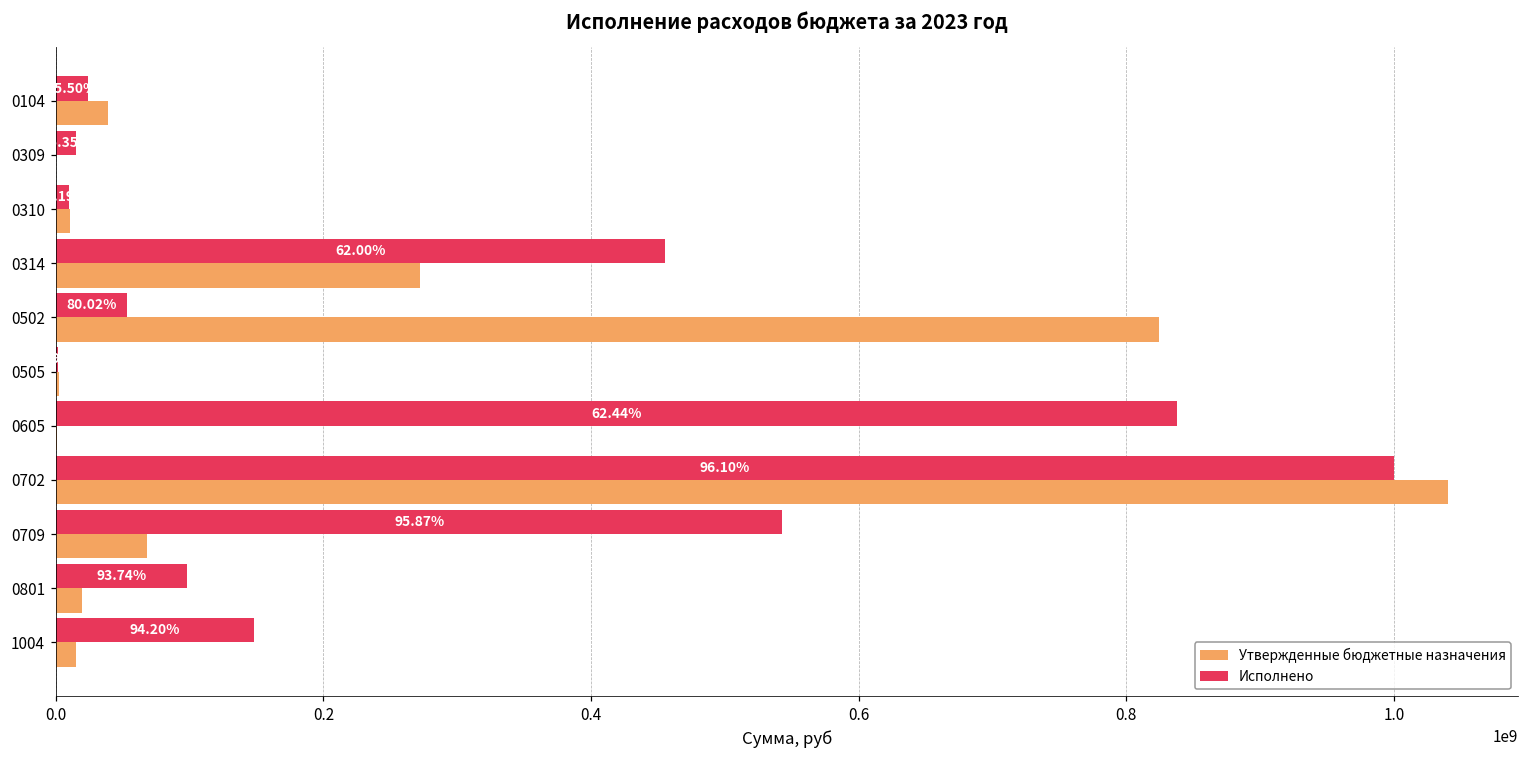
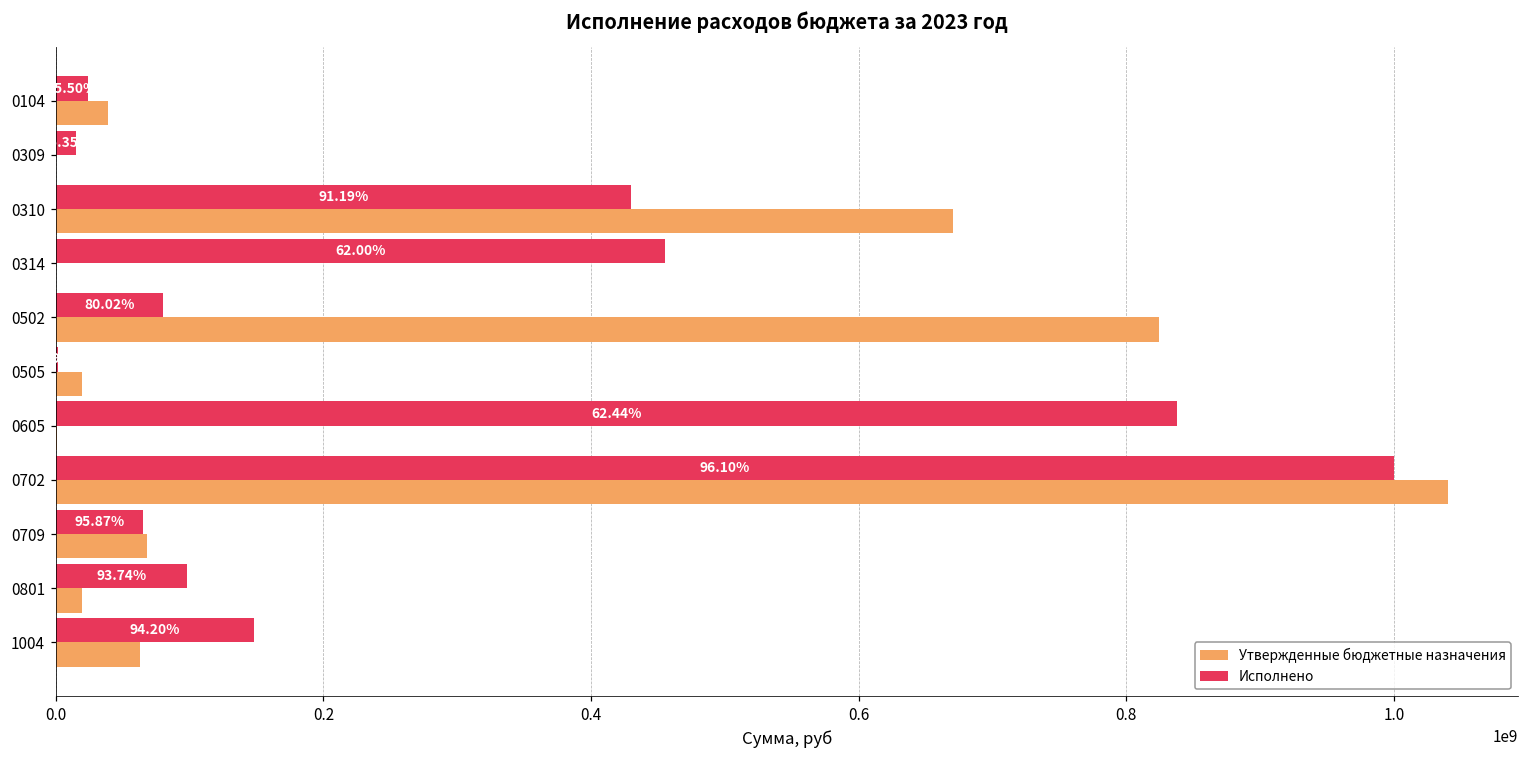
  {
    "Утвержденные бюджетные назначения": {
      "0104": 39000000,
-     "0310": 11000000,
-     "0314": 272000000,
+     "0310": 671000000,
+     "0314": 0,
      "0502": 824000000,
-     "0505": 2000000,
+     "0505": 20000000,
      "0702": 1041000000,
      "0709": 68000000,
      "0801": 19000000,
-     "1004": 15000000
+     "1004": 63000000
    },
    "Исполнено": {
      "0309": 15000000,
-     "0310": 10000000,
-     "0502": 54000000,
-     "0709": 543000000
+     "0310": 430000000,
+     "0502": 80000000,
+     "0709": 65000000
    }
  }
